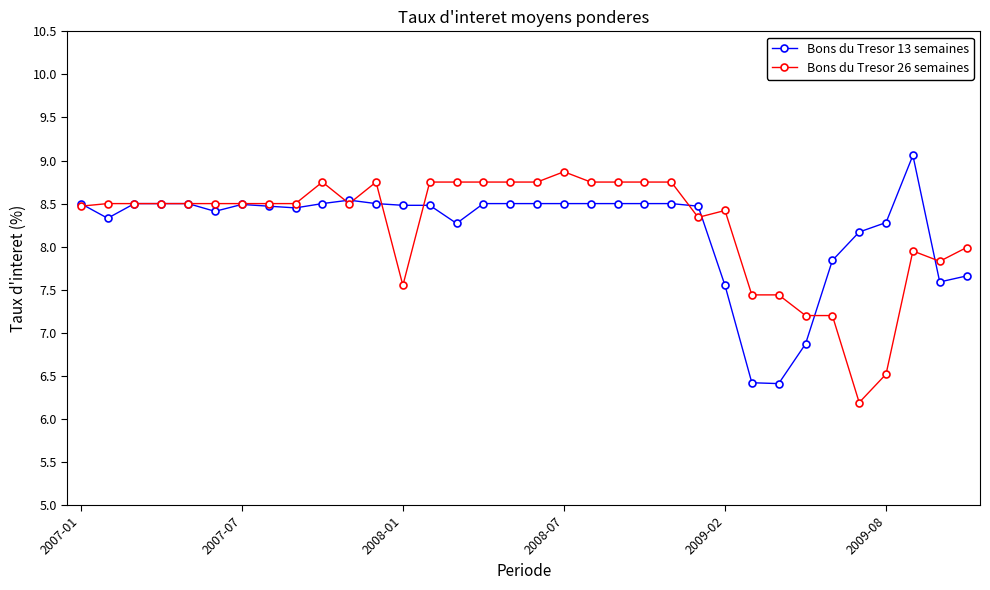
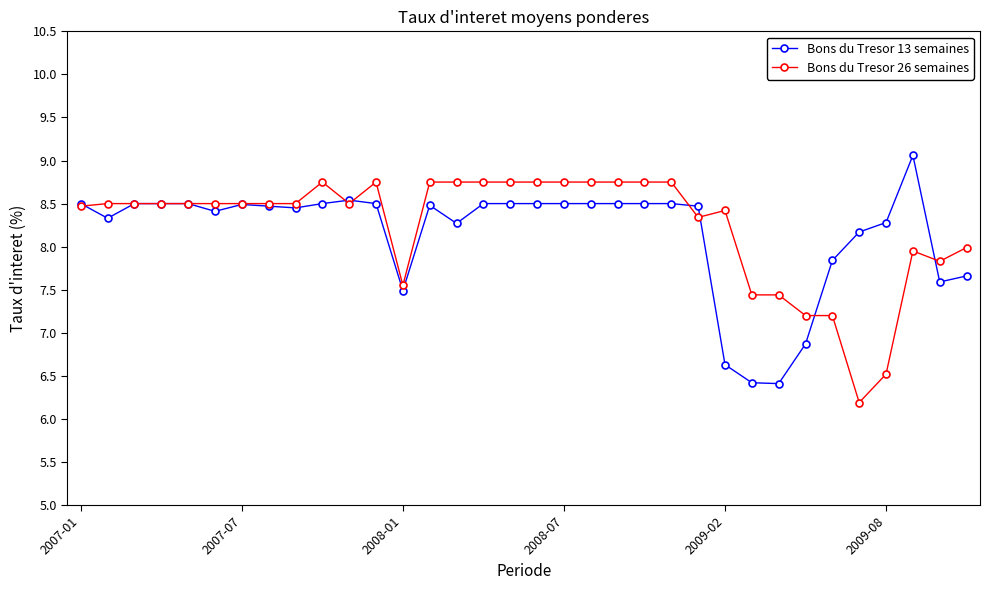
  {
    "Bons du Tresor 13 semaines": {
      "2007-01": 8.5,
-     "2008-01": 8.5,
+     "2008-01": 7.5,
      "2008-07": 8.5,
-     "2009-02": 7.6,
+     "2009-02": 6.6,
      "2009-08": 8.3
    },
    "Bons du Tresor 26 semaines": {
      "2007-01": 8.5,
      "2008-01": 7.6,
-     "2008-07": 8.9,
+     "2008-07": 8.8,
      "2009-02": 8.4,
      "2009-08": 6.5
    }
  }
